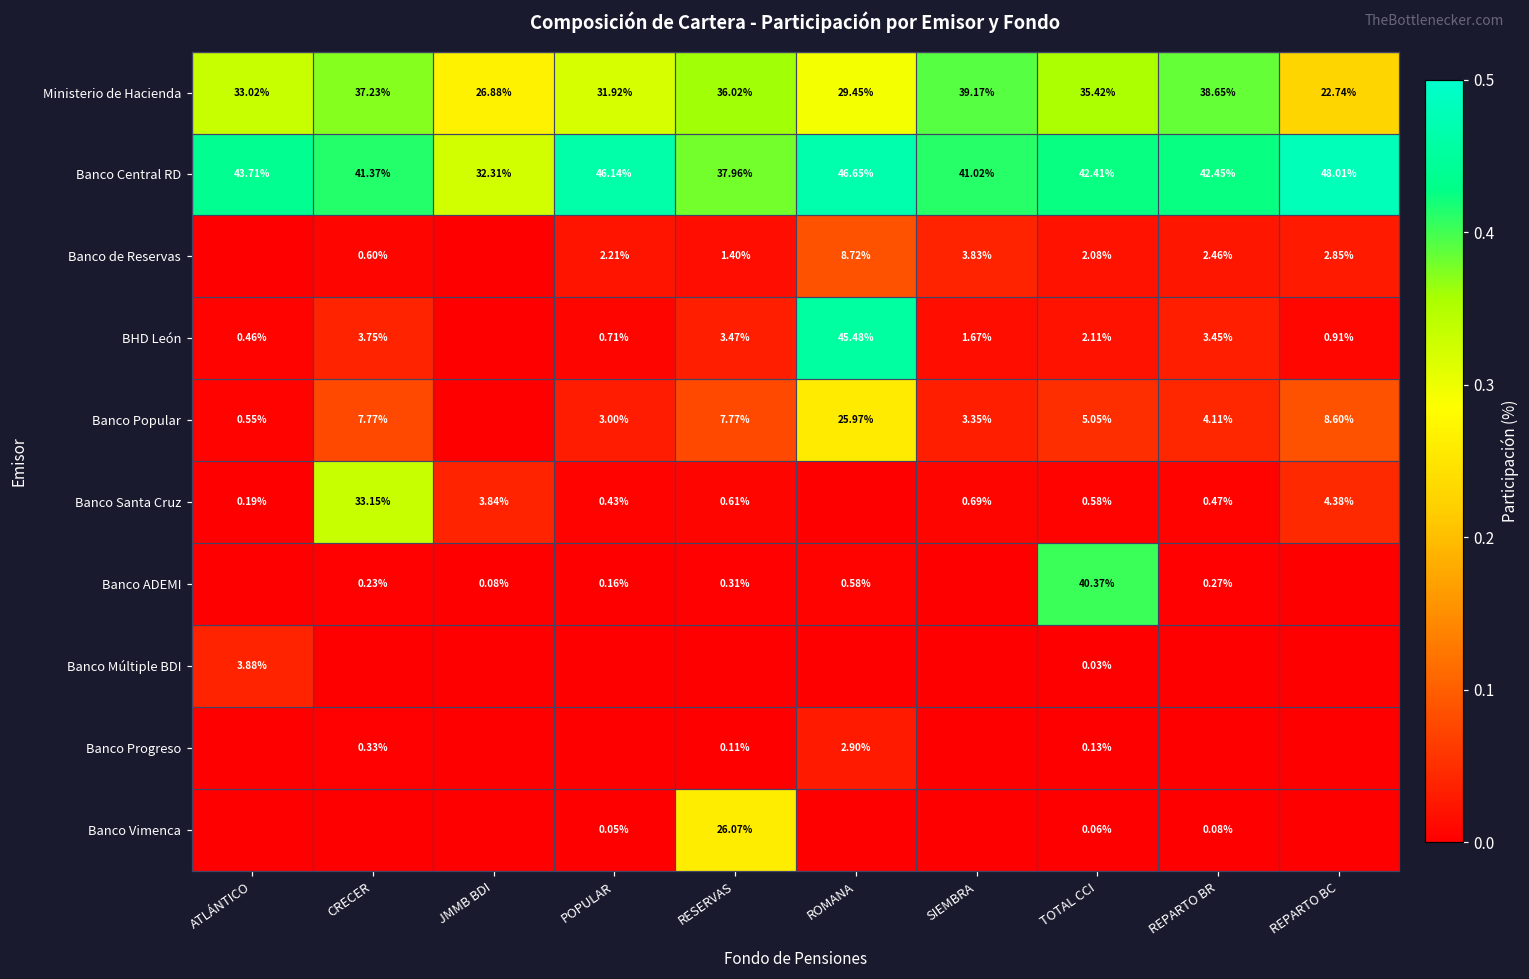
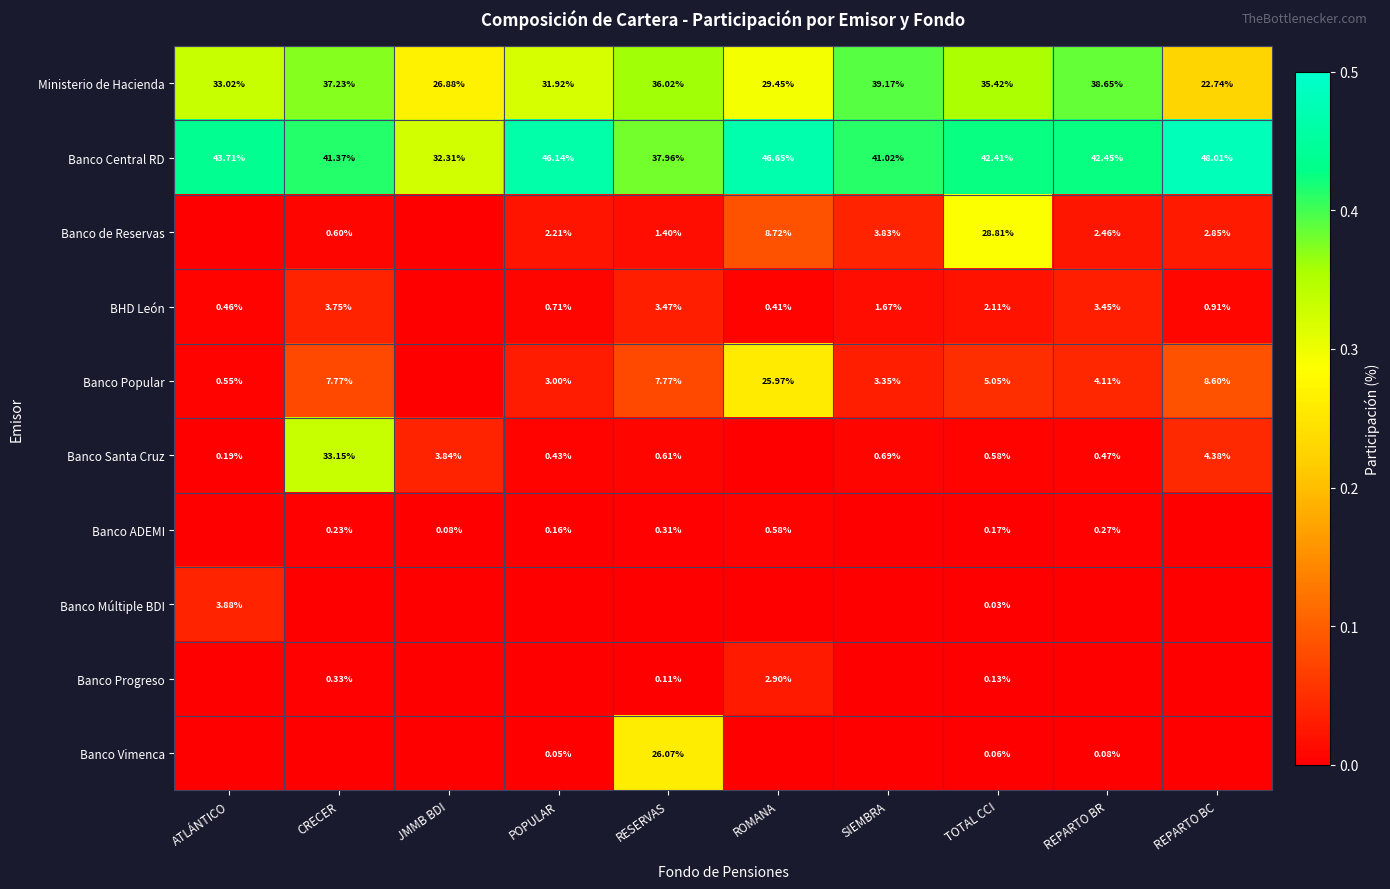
  {
    "Ministerio de Hacienda": {
      "ATLÁNTICO": "33.02%",
      "CRECER": "37.23%",
      "JMMB BDI": "26.88%",
      "POPULAR": "31.92%",
      "RESERVAS": "36.02%",
      "ROMANA": "29.45%",
      "SIEMBRA": "39.17%",
      "TOTAL CCI": "35.42%",
      "REPARTO BR": "38.65%",
      "REPARTO BC": "22.74%"
    },
    "Banco Central RD": {
      "ATLÁNTICO": "43.71%",
      "CRECER": "41.37%",
      "JMMB BDI": "32.31%",
      "POPULAR": "46.14%",
      "RESERVAS": "37.96%",
      "ROMANA": "46.65%",
      "SIEMBRA": "41.02%",
      "TOTAL CCI": "42.41%",
      "REPARTO BR": "42.45%",
      "REPARTO BC": "48.01%"
    },
    "Banco de Reservas": {
      "CRECER": "0.60%",
      "POPULAR": "2.21%",
      "RESERVAS": "1.40%",
      "ROMANA": "8.72%",
      "SIEMBRA": "3.83%",
-     "TOTAL CCI": "2.08%",
+     "TOTAL CCI": "28.81%",
      "REPARTO BR": "2.46%",
      "REPARTO BC": "2.85%"
    },
    "BHD León": {
      "ATLÁNTICO": "0.46%",
      "CRECER": "3.75%",
      "POPULAR": "0.71%",
      "RESERVAS": "3.47%",
-     "ROMANA": "45.48%",
+     "ROMANA": "0.41%",
      "SIEMBRA": "1.67%",
      "TOTAL CCI": "2.11%",
      "REPARTO BR": "3.45%",
      "REPARTO BC": "0.91%"
    },
    "Banco Popular": {
      "ATLÁNTICO": "0.55%",
      "CRECER": "7.77%",
      "POPULAR": "3.00%",
      "RESERVAS": "7.77%",
      "ROMANA": "25.97%",
      "SIEMBRA": "3.35%",
      "TOTAL CCI": "5.05%",
      "REPARTO BR": "4.11%",
      "REPARTO BC": "8.60%"
    },
    "Banco Santa Cruz": {
      "ATLÁNTICO": "0.19%",
      "CRECER": "33.15%",
      "JMMB BDI": "3.84%",
      "POPULAR": "0.43%",
      "RESERVAS": "0.61%",
      "SIEMBRA": "0.69%",
      "TOTAL CCI": "0.58%",
      "REPARTO BR": "0.47%",
      "REPARTO BC": "4.38%"
    },
    "Banco ADEMI": {
      "CRECER": "0.23%",
      "JMMB BDI": "0.08%",
      "POPULAR": "0.16%",
      "RESERVAS": "0.31%",
      "ROMANA": "0.58%",
-     "TOTAL CCI": "40.37%",
+     "TOTAL CCI": "0.17%",
      "REPARTO BR": "0.27%"
    },
    "Banco Múltiple BDI": {
      "ATLÁNTICO": "3.88%",
      "TOTAL CCI": "0.03%"
    },
    "Banco Progreso": {
      "CRECER": "0.33%",
      "RESERVAS": "0.11%",
      "ROMANA": "2.90%",
      "TOTAL CCI": "0.13%"
    },
    "Banco Vimenca": {
      "POPULAR": "0.05%",
      "RESERVAS": "26.07%",
      "TOTAL CCI": "0.06%",
      "REPARTO BR": "0.08%"
    }
  }
